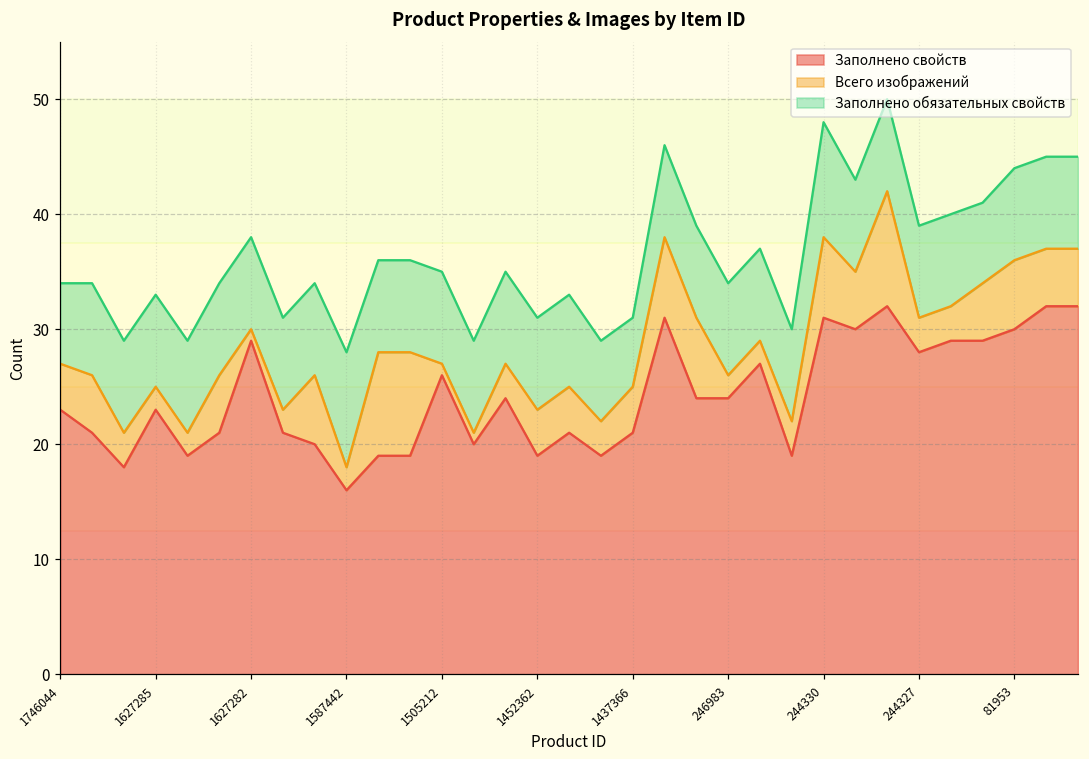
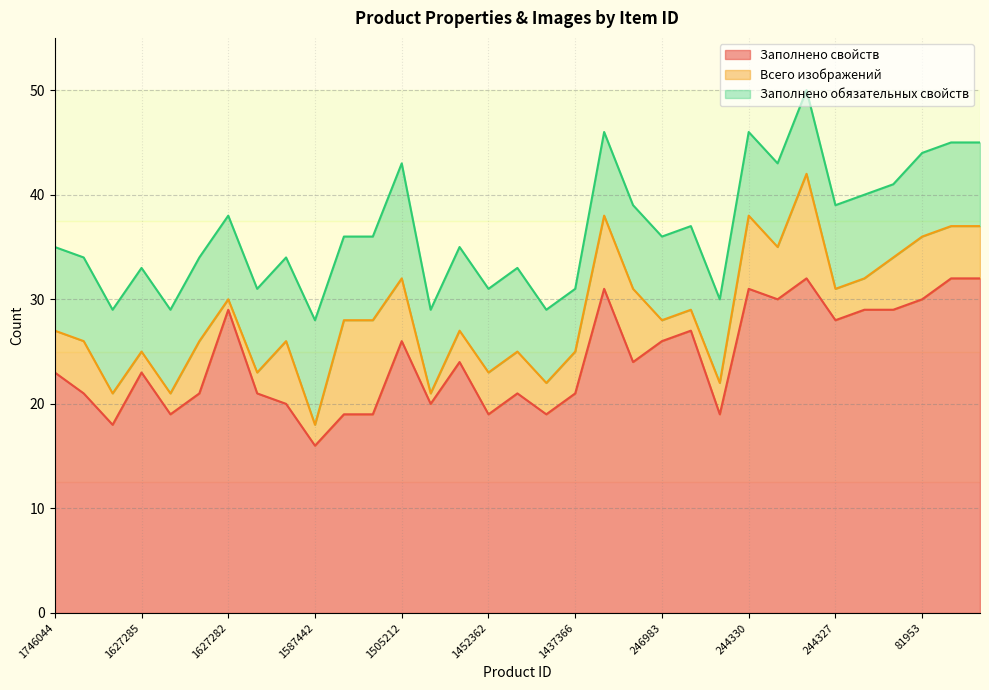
  {
    "Заполнено свойств": {
      "1746044": 23,
      "1627285": 23,
      "1627282": 29,
      "1587442": 16,
      "1505212": 26,
      "1452362": 19,
      "1437366": 21,
-     "246983": 24,
+     "246983": 26,
      "244330": 31,
      "244327": 28,
      "81953": 30
    },
    "Всего изображений": {
      "1746044": 4,
      "1627285": 2,
      "1627282": 1,
      "1587442": 2,
-     "1505212": 1,
+     "1505212": 6,
      "1452362": 4,
      "1437366": 4,
      "246983": 2,
      "244330": 7,
      "244327": 3,
      "81953": 6
    },
    "Заполнено обязательных свойств": {
-     "1746044": 7,
+     "1746044": 8,
      "1627285": 8,
      "1627282": 8,
      "1587442": 10,
-     "1505212": 8,
+     "1505212": 11,
      "1452362": 8,
      "1437366": 6,
      "246983": 8,
-     "244330": 10,
+     "244330": 8,
      "244327": 8,
      "81953": 8
    }
  }
